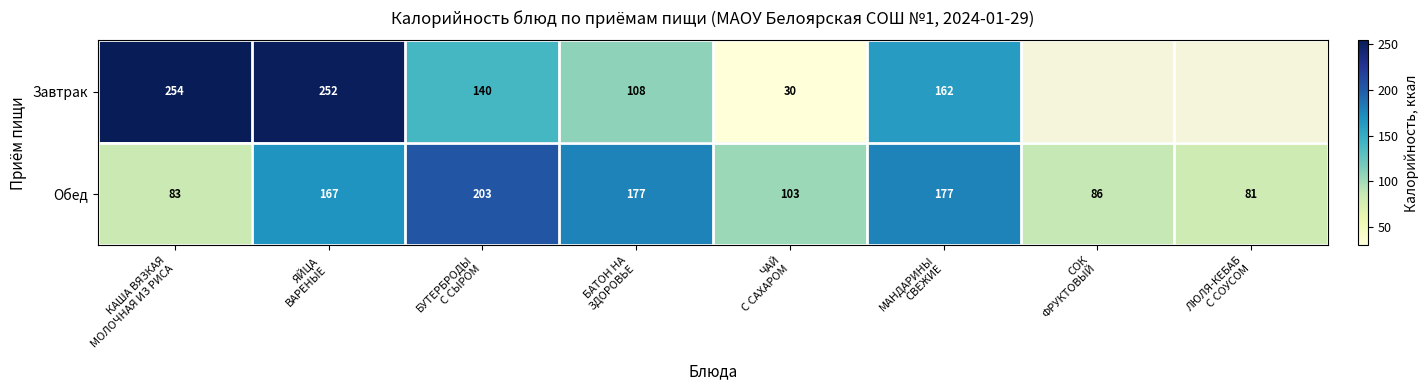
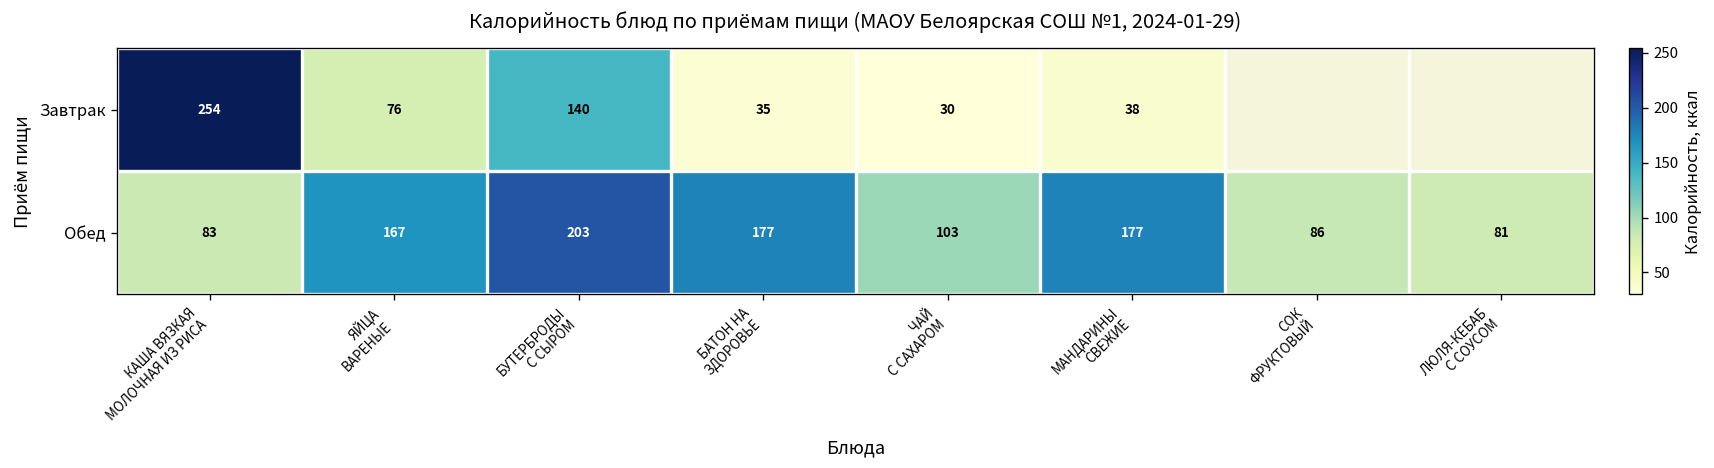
  {
    "Завтрак": {
      "КАША ВЯЗКАЯ МОЛОЧНАЯ ИЗ РИСА": 254,
-     "ЯЙЦА ВАРЕНЫЕ": 252,
+     "ЯЙЦА ВАРЕНЫЕ": 76,
      "БУТЕРБРОДЫ С СЫРОМ": 140,
-     "БАТОН НА ЗДОРОВЬЕ": 108,
+     "БАТОН НА ЗДОРОВЬЕ": 35,
      "ЧАЙ С САХАРОМ": 30,
-     "МАНДАРИНЫ СВЕЖИЕ": 162
+     "МАНДАРИНЫ СВЕЖИЕ": 38
    },
    "Обед": {
      "КАША ВЯЗКАЯ МОЛОЧНАЯ ИЗ РИСА": 83,
      "ЯЙЦА ВАРЕНЫЕ": 167,
      "БУТЕРБРОДЫ С СЫРОМ": 203,
      "БАТОН НА ЗДОРОВЬЕ": 177,
      "ЧАЙ С САХАРОМ": 103,
      "МАНДАРИНЫ СВЕЖИЕ": 177,
      "СОК ФРУКТОВЫЙ": 86,
      "ЛЮЛЯ-КЕБАБ С СОУСОМ": 81
    }
  }
